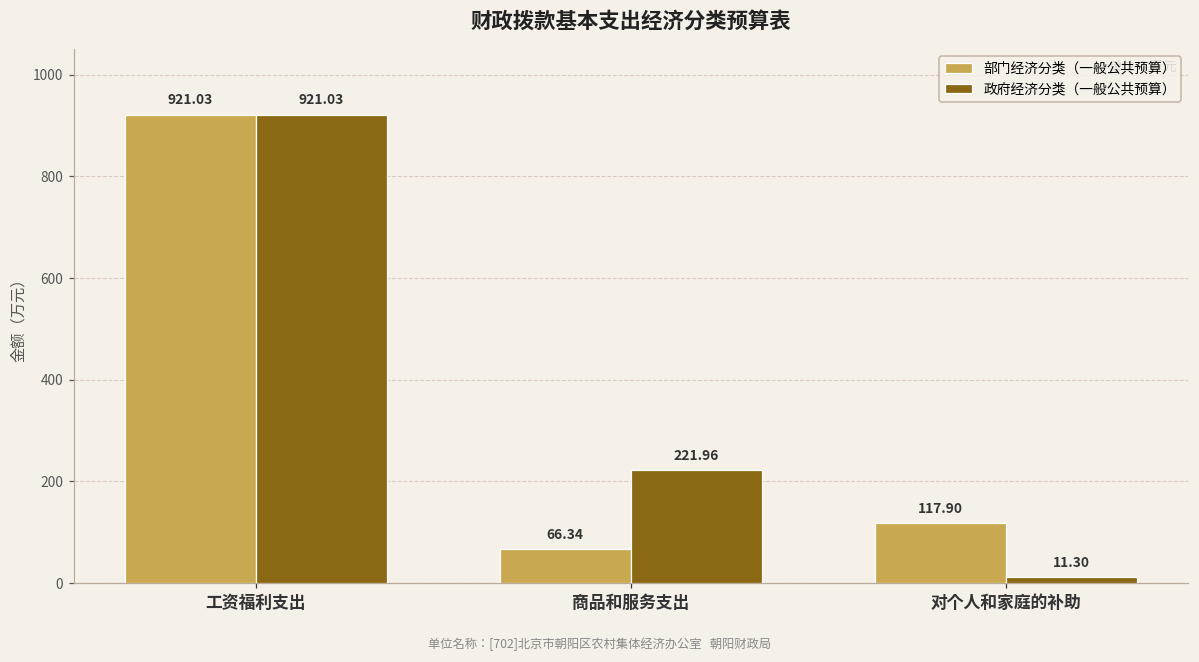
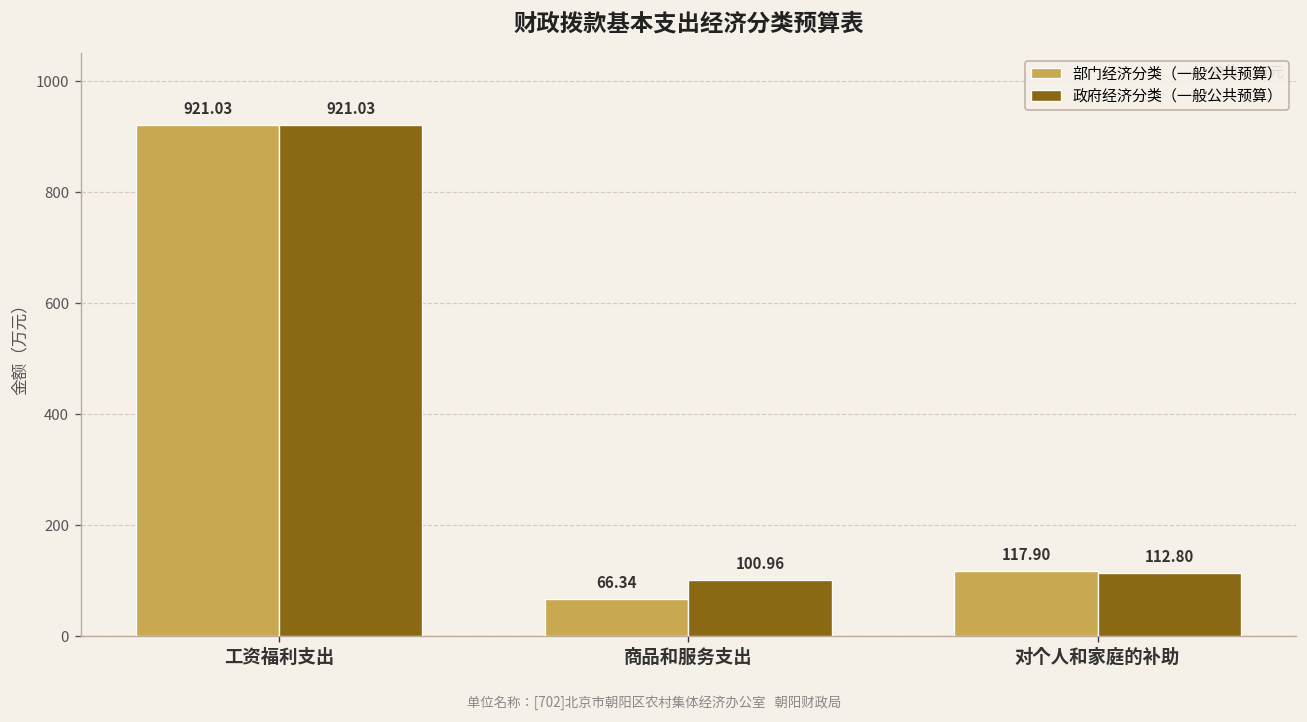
  {
    "部门经济分类（一般公共预算）": {
      "工资福利支出": 921.03,
      "商品和服务支出": 66.34,
      "对个人和家庭的补助": 117.90
    },
    "政府经济分类（一般公共预算）": {
      "工资福利支出": 921.03,
-     "商品和服务支出": 221.96,
-     "对个人和家庭的补助": 11.30
+     "商品和服务支出": 100.96,
+     "对个人和家庭的补助": 112.80
    }
  }
